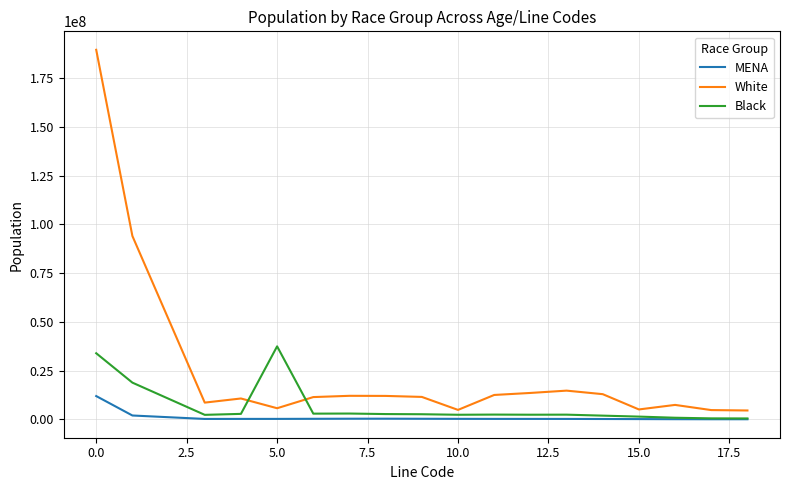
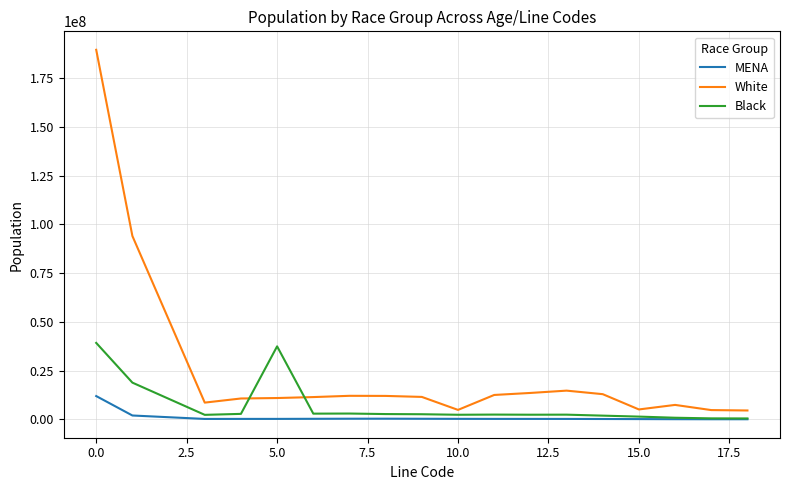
  {
    "MENA": {
      "0.0": 12000000,
      "5.0": 0,
      "10.0": 0
    },
    "White": {
      "0.0": 189000000,
-     "5.0": 6000000,
+     "5.0": 11000000,
      "10.0": 5000000,
      "15.0": 5000000
    },
    "Black": {
-     "0.0": 34000000,
+     "0.0": 39000000,
      "5.0": 37000000,
      "10.0": 2000000
    }
  }
